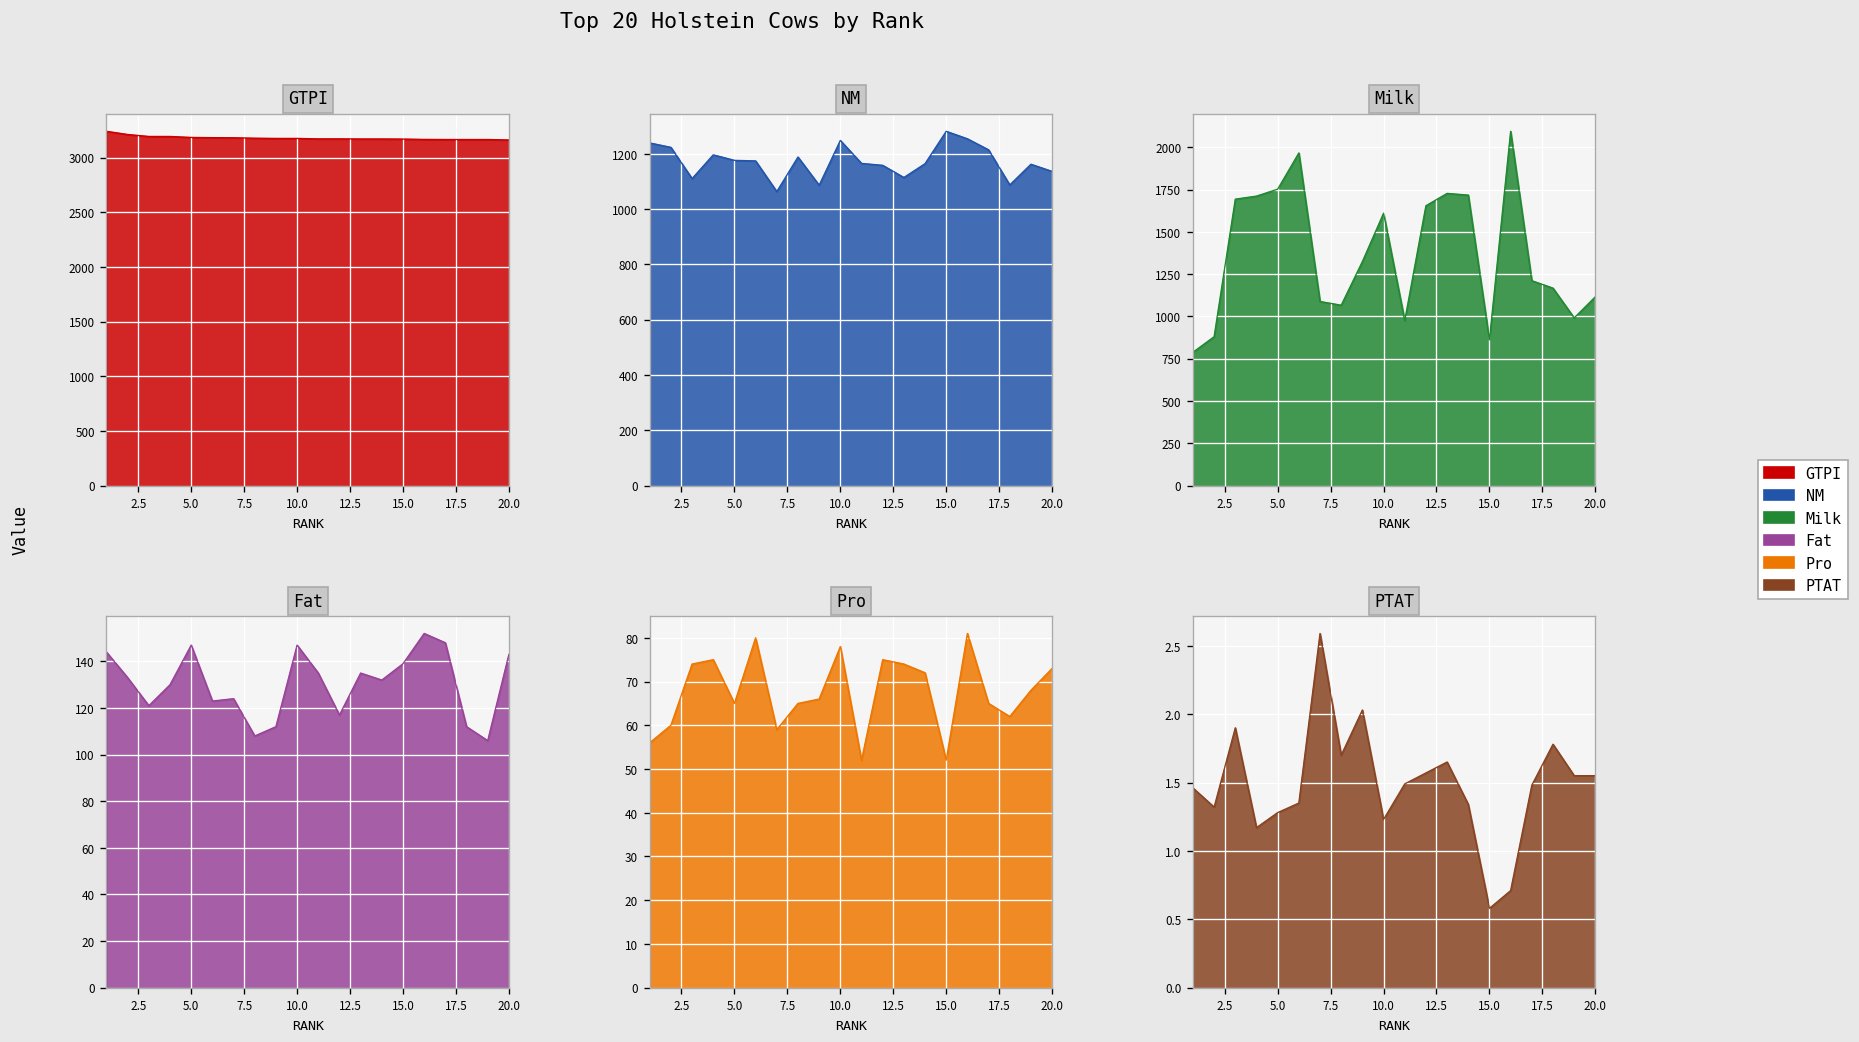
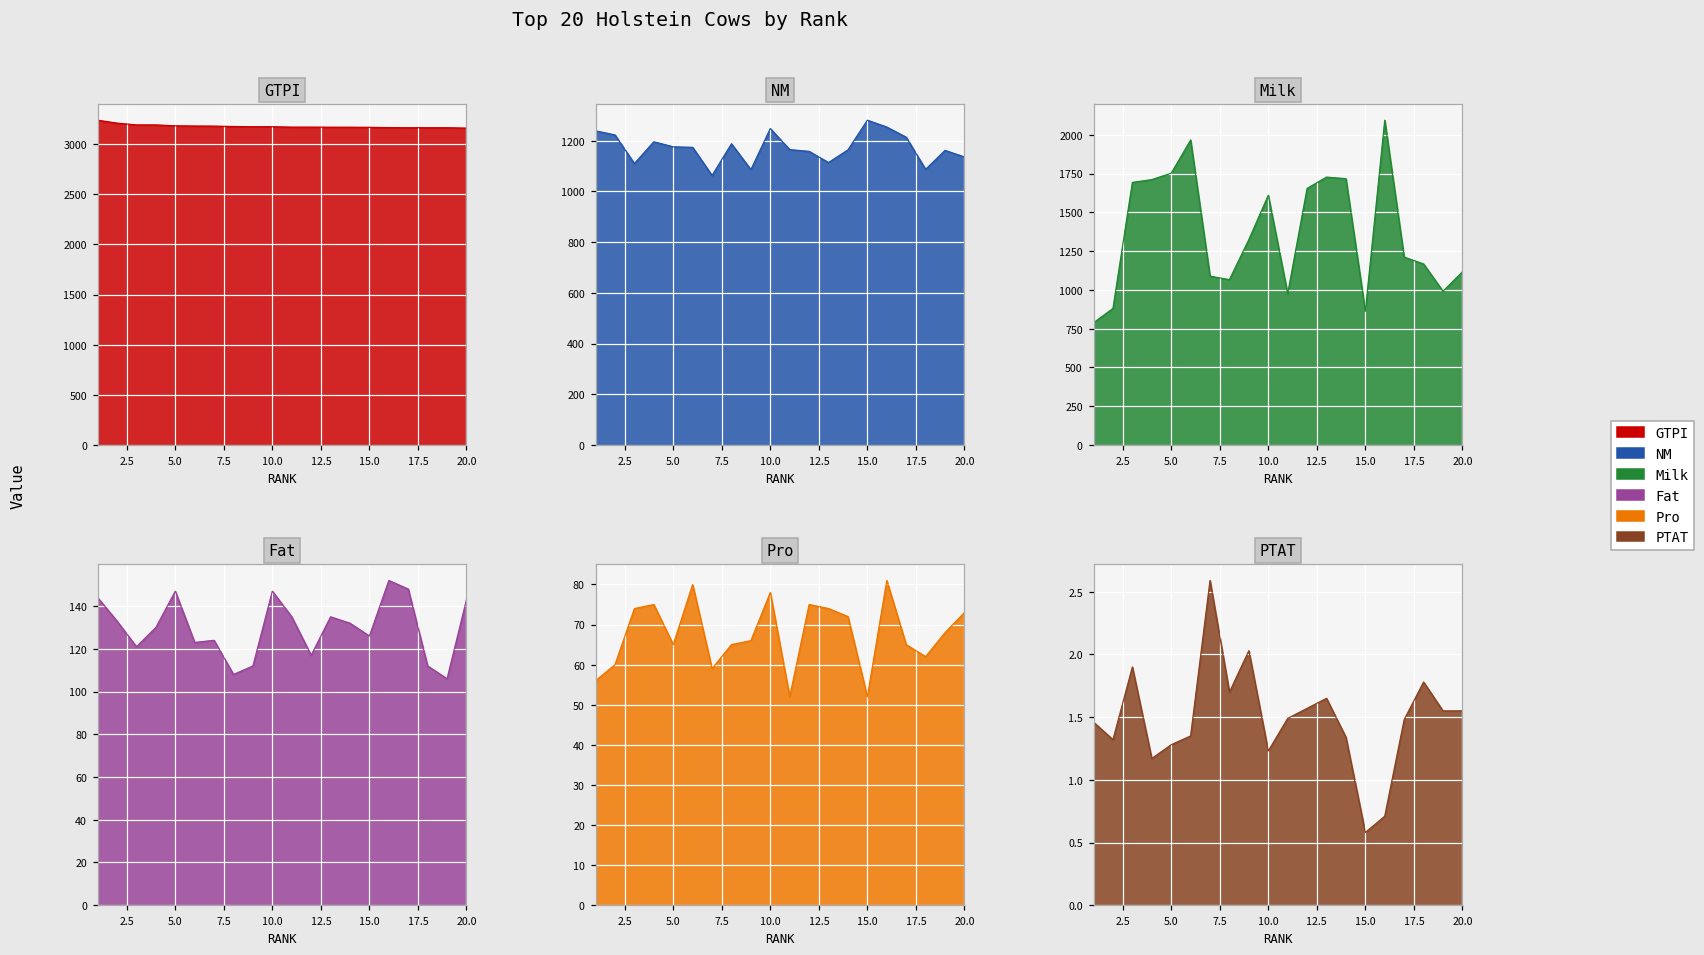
  {
    "GTPI": {
      "5.0": 3200,
      "10.0": 3200,
      "15.0": 3200,
      "20.0": 3200
    },
    "NM": {
      "5.0": 1180,
      "10.0": 1250,
      "15.0": 1280,
      "20.0": 1140
    },
    "Milk": {
      "5.0": 1750,
      "10.0": 1610,
      "15.0": 860,
      "20.0": 1120
    },
    "Fat": {
      "5.0": 147,
      "10.0": 147,
-     "15.0": 139,
+     "15.0": 126,
      "20.0": 143
    },
    "Pro": {
      "5.0": 65,
      "10.0": 78,
      "15.0": 52,
      "20.0": 73
    },
    "PTAT": {
      "5.0": 1.28,
      "10.0": 1.23,
      "15.0": 0.58,
      "20.0": 1.55
    }
  }
